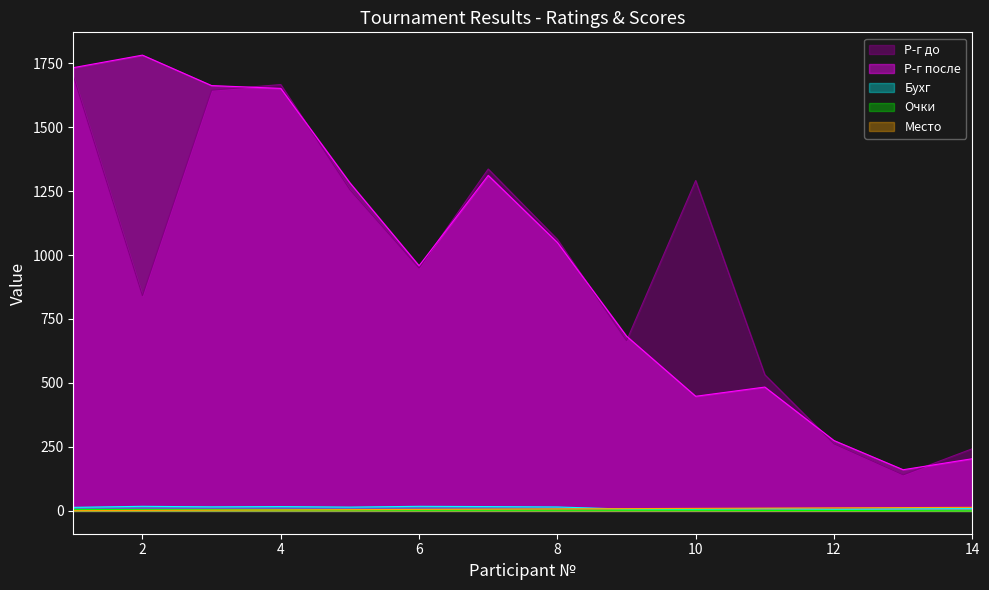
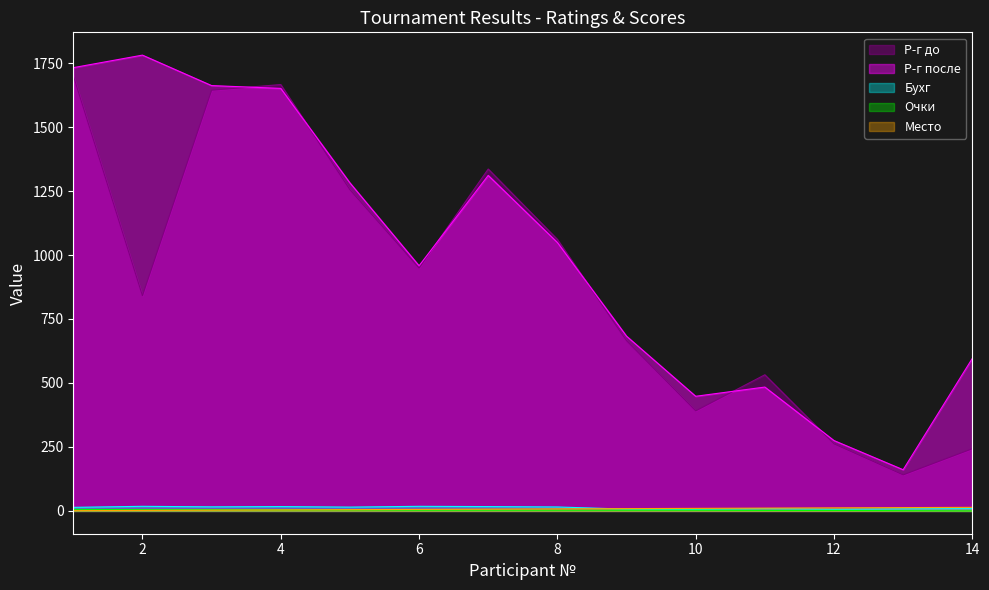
  {
    "Р-г до": {
      "2": 840,
      "4": 1670,
      "8": 1060,
-     "10": 1290,
+     "10": 390,
      "12": 260,
      "14": 240
    },
    "Р-г после": {
      "2": 1780,
      "4": 1650,
      "8": 1050,
      "10": 450,
      "12": 280,
-     "14": 200
+     "14": 600
    },
    "Бухг": {
      "2": 20,
      "4": 20,
      "6": 20
    }
  }
